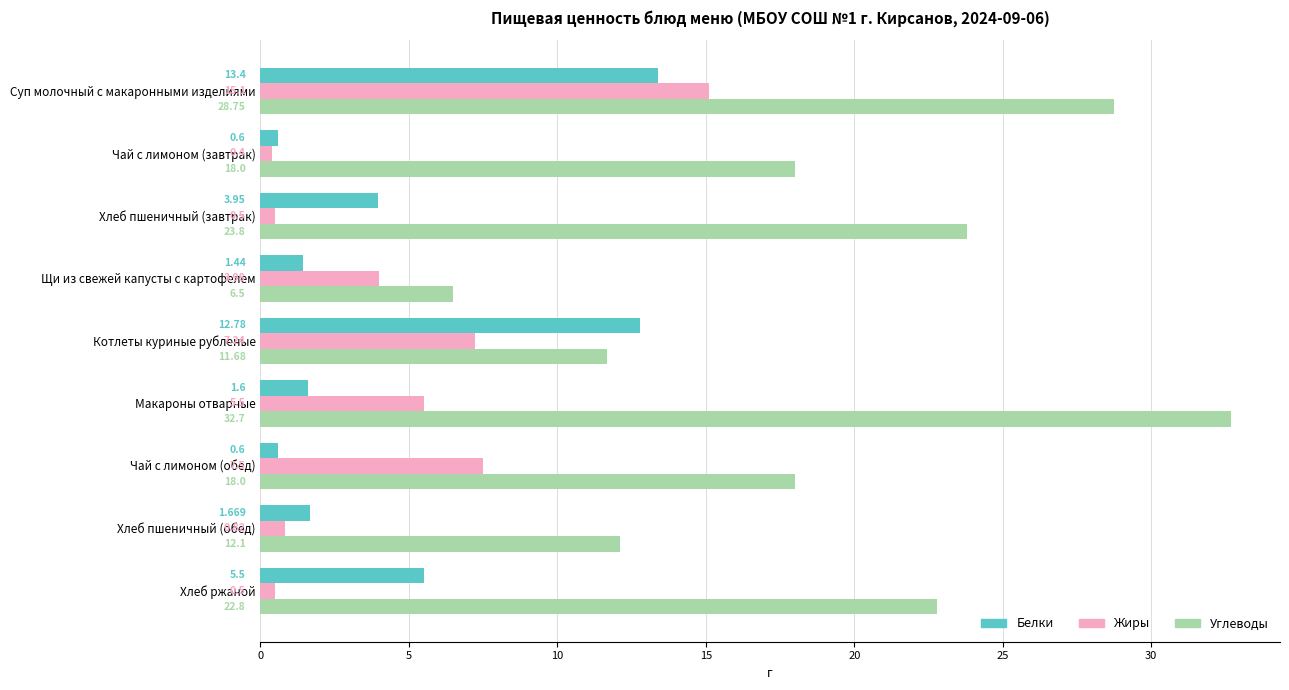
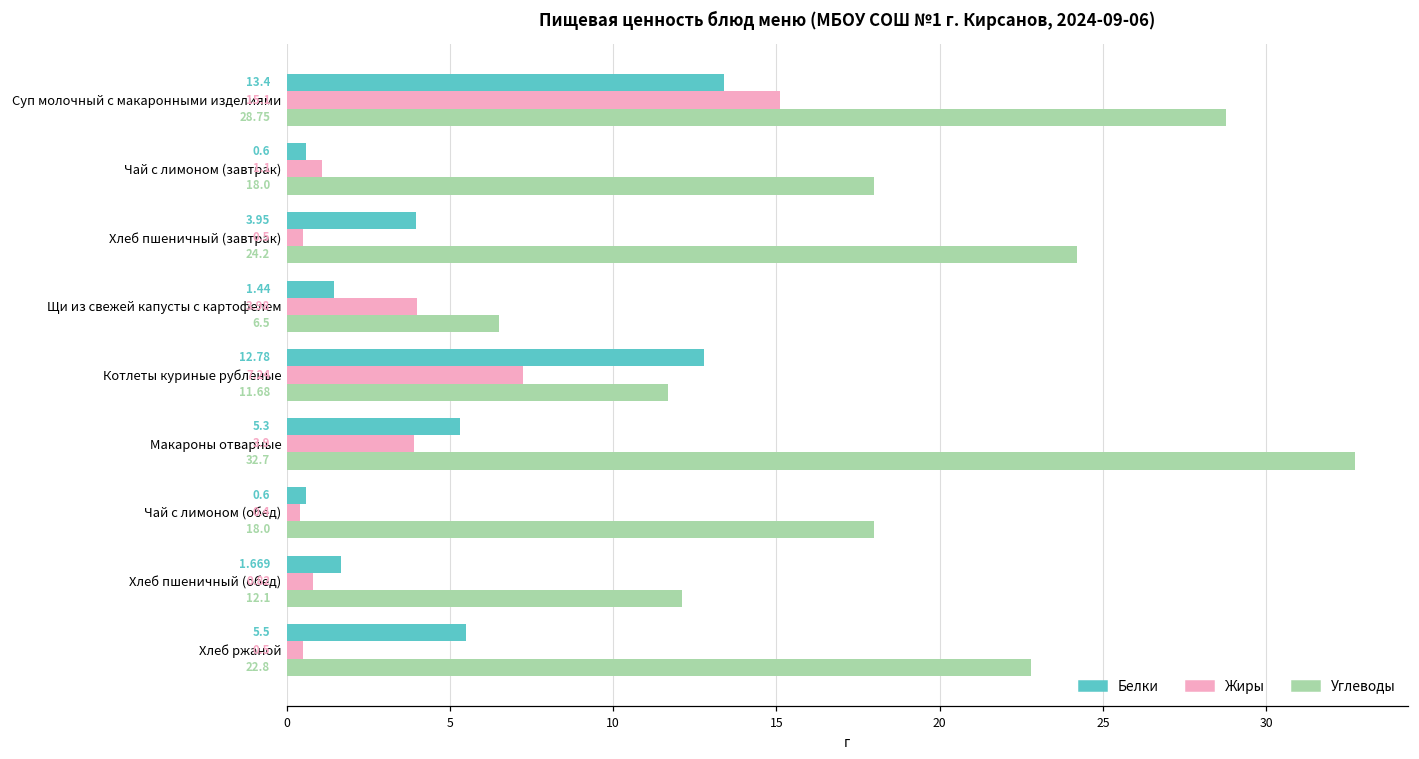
  {
    "Белки": {
-     "Макароны отварные": 1.6
+     "Макароны отварные": 5.3
    },
    "Жиры": {
-     "Чай с лимоном (завтрак)": 0.4,
-     "Макароны отварные": 5.5,
-     "Чай с лимоном (обед)": 7.5
+     "Чай с лимоном (завтрак)": 1.1,
+     "Макароны отварные": 3.9,
+     "Чай с лимоном (обед)": 0.4
    },
    "Углеводы": {
-     "Хлеб пшеничный (завтрак)": 23.8
+     "Хлеб пшеничный (завтрак)": 24.2
    }
  }
